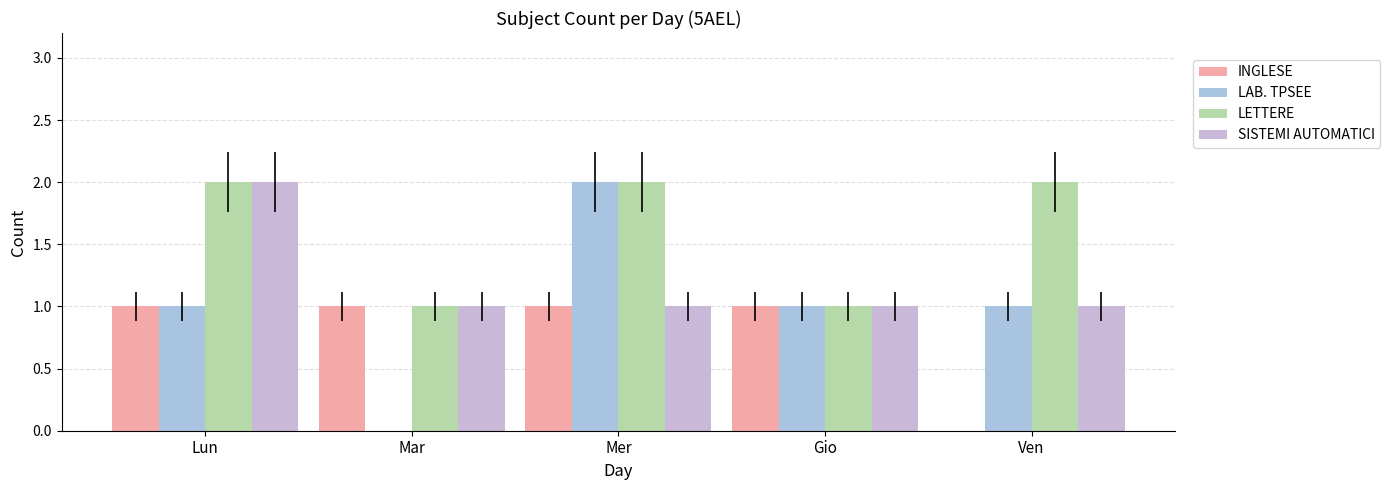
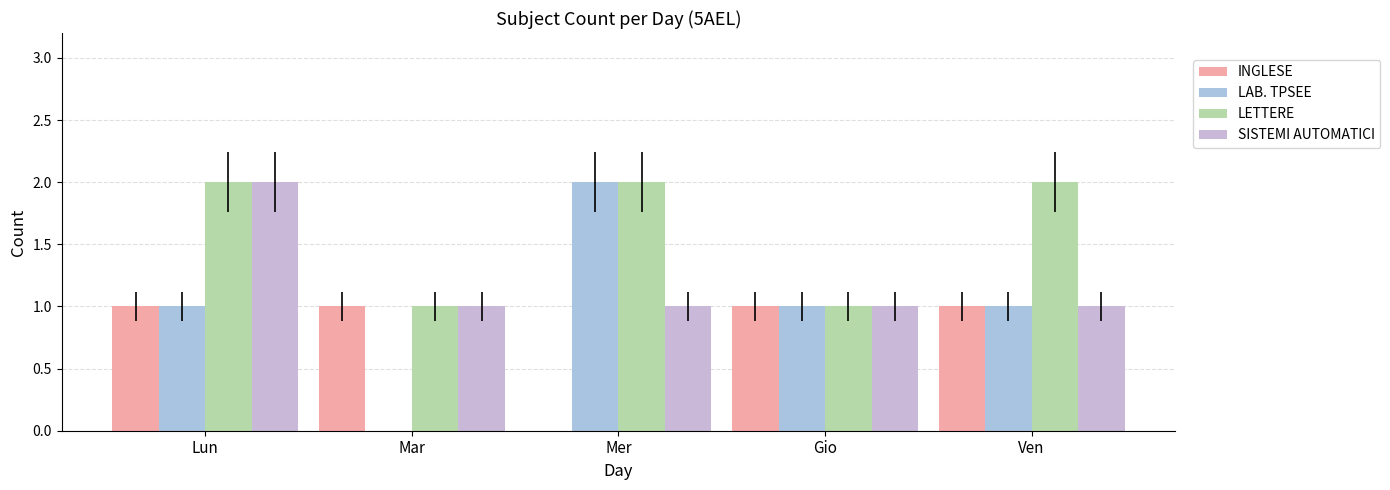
  {
    "INGLESE": {
      "Lun": 1,
      "Mar": 1,
-     "Mer": 1,
+     "Mer": 0,
      "Gio": 1,
-     "Ven": 0
+     "Ven": 1
    },
    "LETTERE": {
      "Lun": 2,
      "Mar": 1,
      "Mer": 2,
      "Gio": 1,
      "Ven": 2
    }
  }
